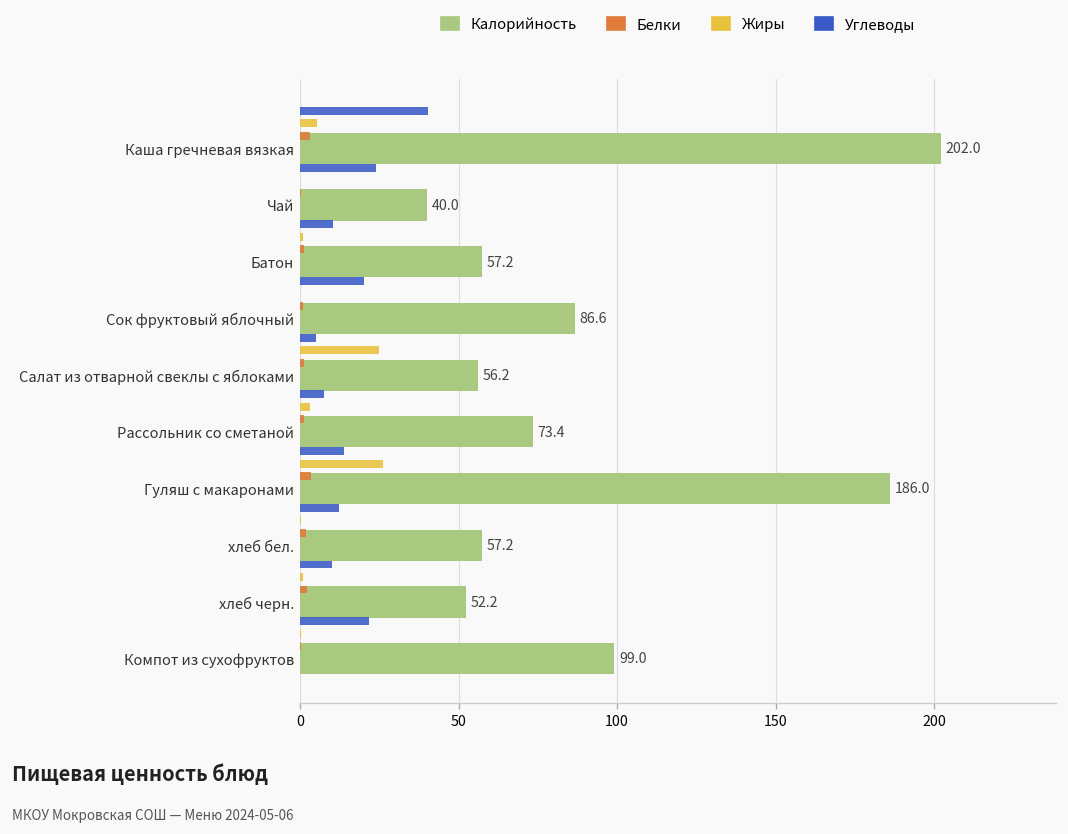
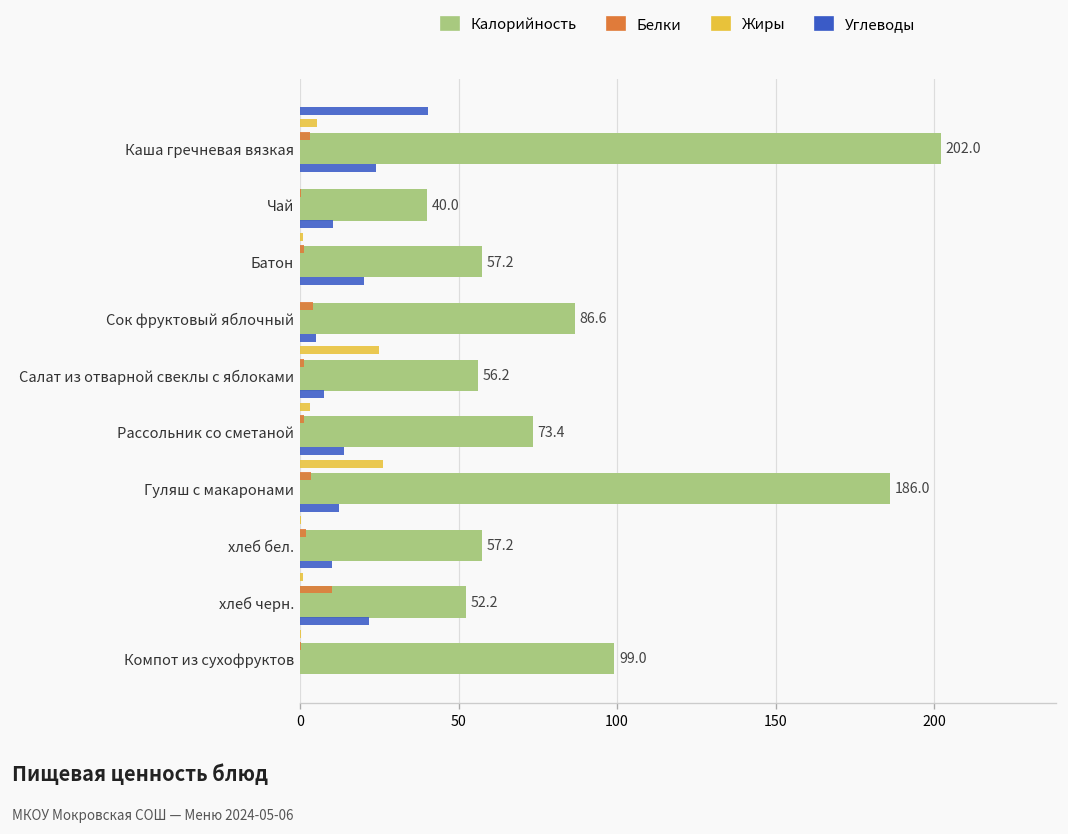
  {
    "Калорийность": {
      "Каша гречневая вязкая": 202.0,
      "Чай": 40.0,
      "Батон": 57.2,
      "Сок фруктовый яблочный": 86.6,
      "Салат из отварной свеклы с яблоками": 56.2,
      "Рассольник со сметаной": 73.4,
      "Гуляш с макаронами": 186.0,
      "хлеб бел.": 57.2,
      "хлеб черн.": 52.2,
      "Компот из сухофруктов": 99.0
    },
    "Белки": {
-     "Сок фруктовый яблочный": 1,
-     "хлеб черн.": 2
+     "Сок фруктовый яблочный": 4,
+     "хлеб черн.": 10
    },
    "Жиры": {
      "Каша гречневая вязкая": 5,
      "Чай": 0,
      "Сок фруктовый яблочный": 0,
      "Салат из отварной свеклы с яблоками": 25,
      "Рассольник со сметаной": 3,
      "Гуляш с макаронами": 26
    }
  }
